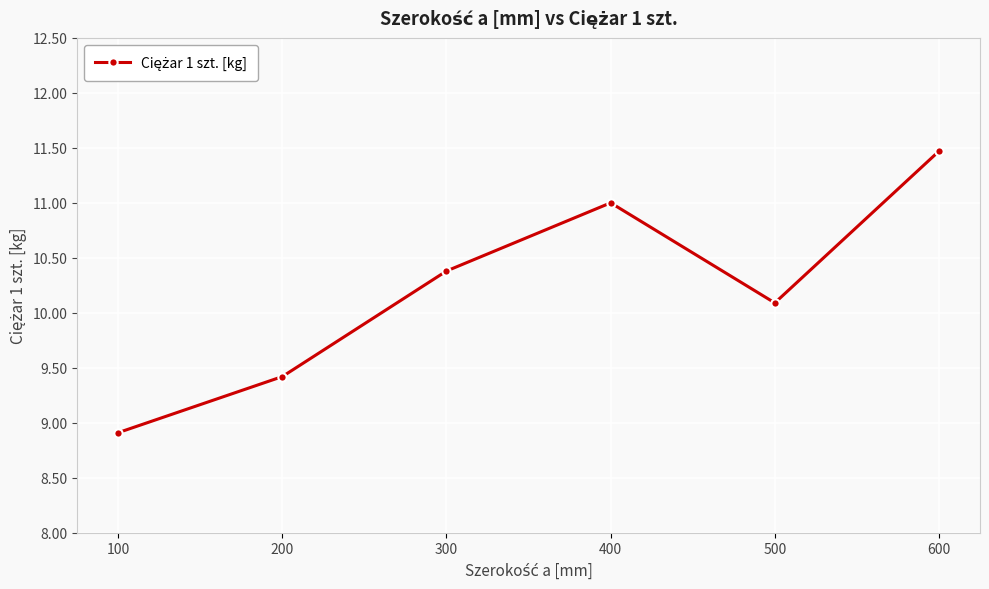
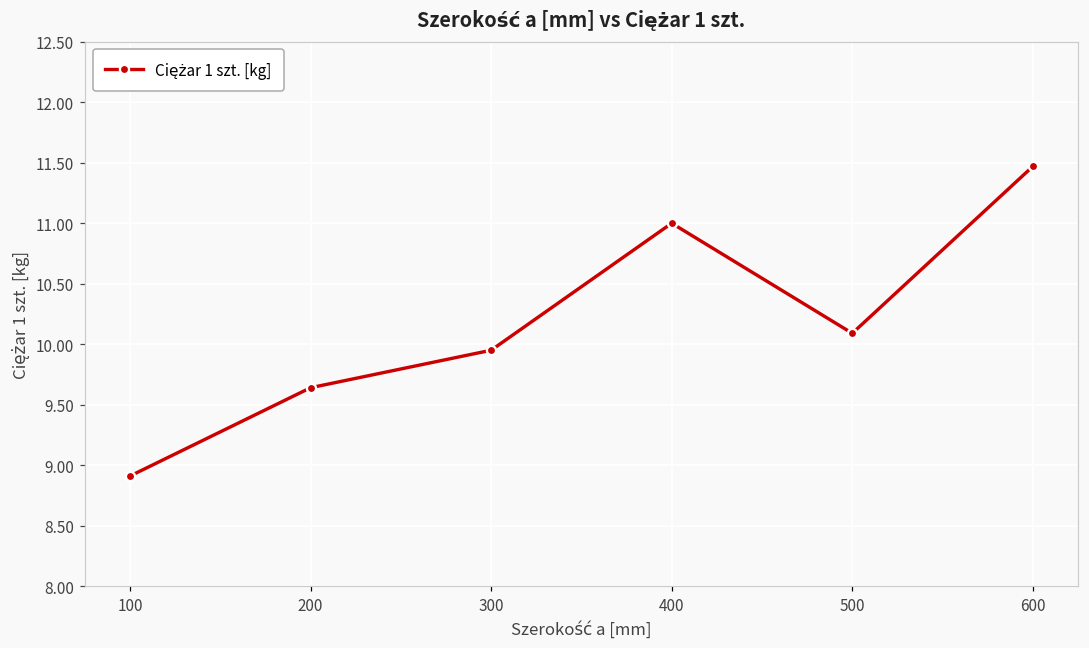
  {
    "100": 8.91,
-   "200": 9.42,
-   "300": 10.38,
+   "200": 9.64,
+   "300": 9.95,
    "400": 11.00,
    "500": 10.09,
    "600": 11.47
  }
